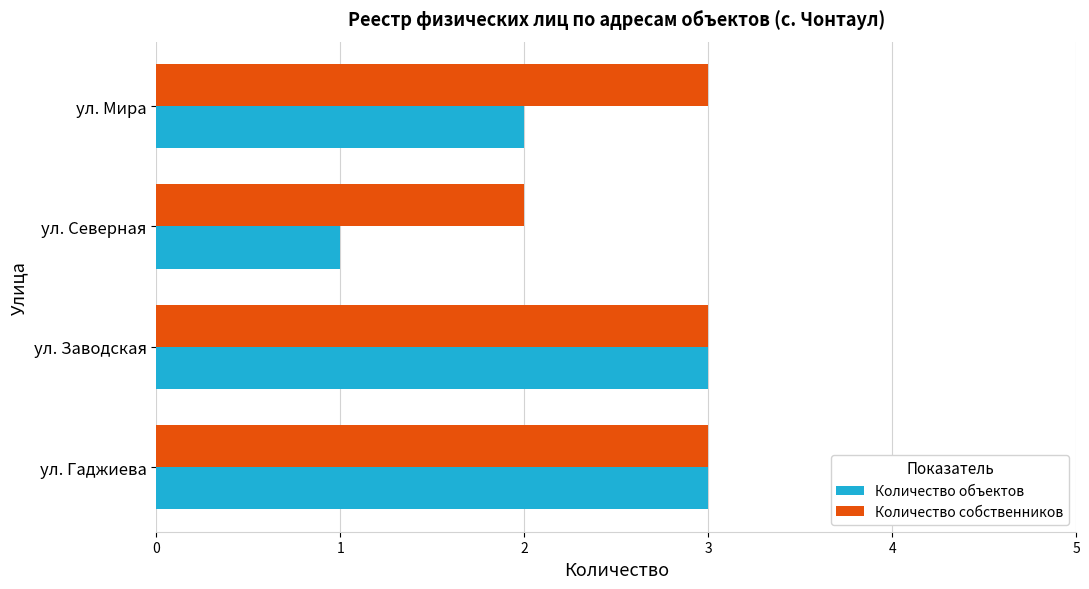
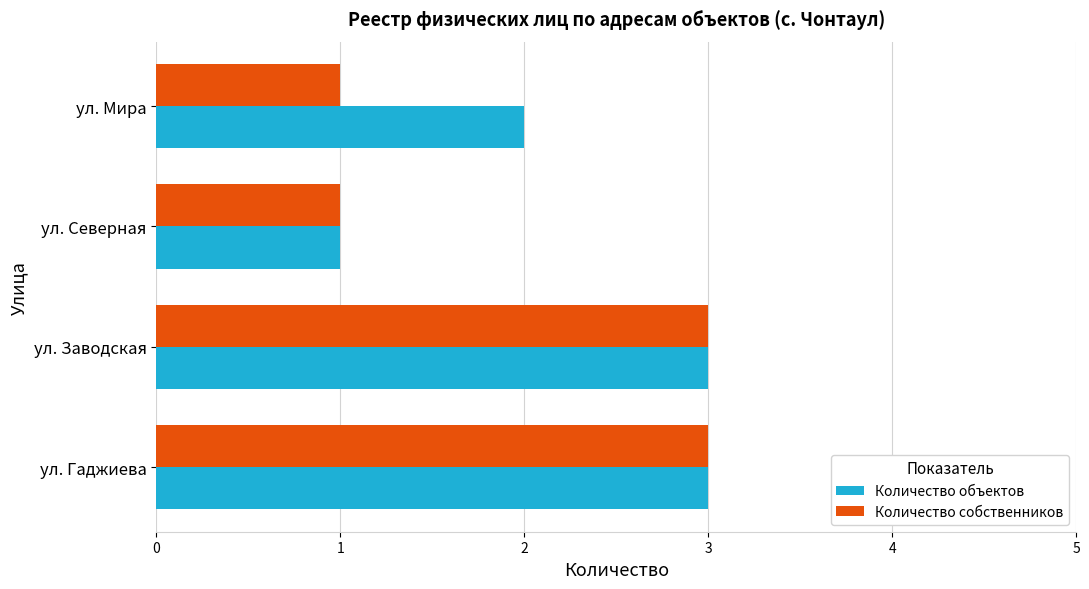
  {
    "Количество объектов": {
      "ул. Мира": 2,
      "ул. Северная": 1,
      "ул. Заводская": 3,
      "ул. Гаджиева": 3
    },
    "Количество собственников": {
-     "ул. Мира": 3,
-     "ул. Северная": 2,
+     "ул. Мира": 1,
+     "ул. Северная": 1,
      "ул. Заводская": 3,
      "ул. Гаджиева": 3
    }
  }
